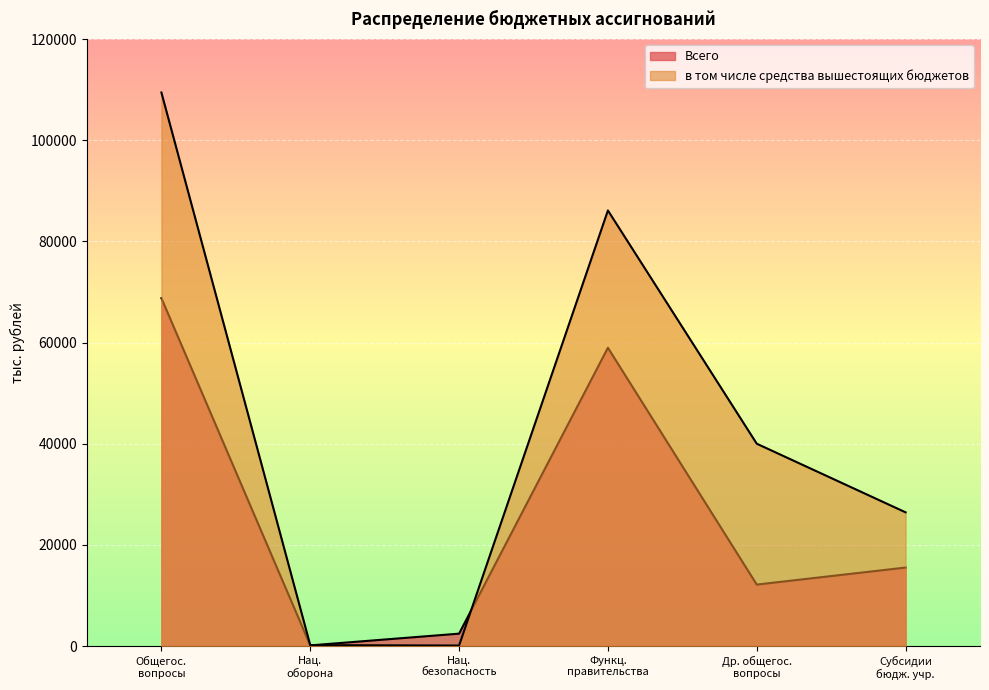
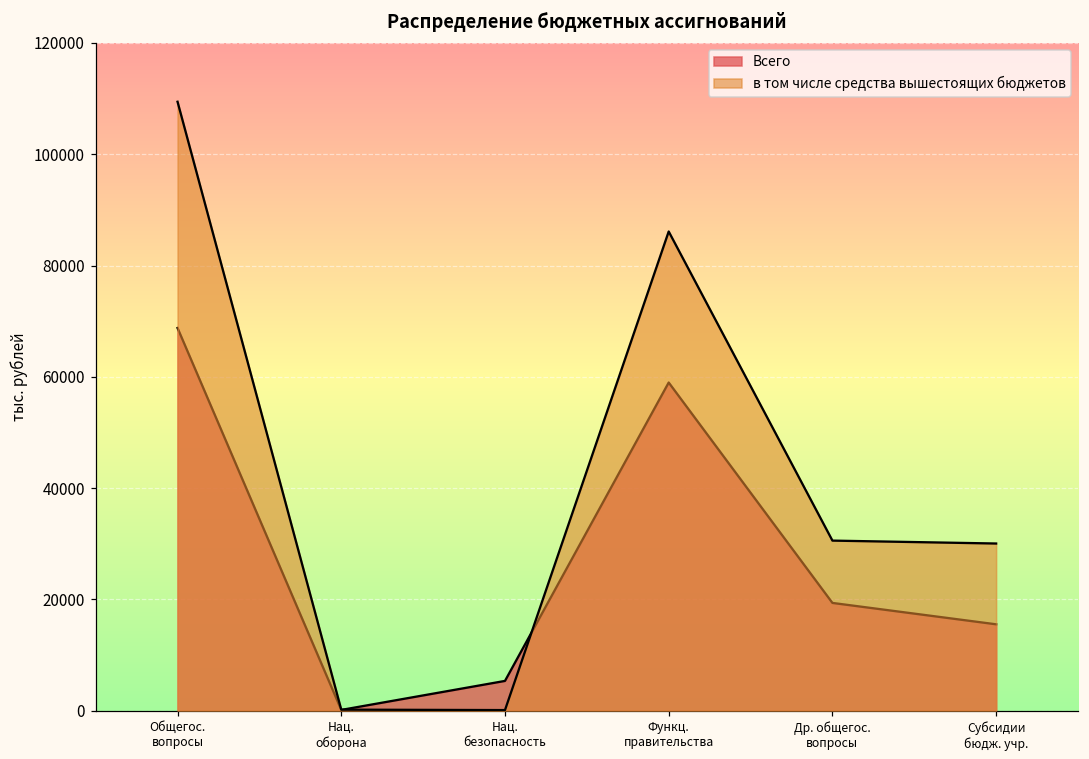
  {
    "Всего": {
      "Общегос. вопросы": 69000,
-     "Нац. безопасность": 2000,
+     "Нац. безопасность": 5000,
      "Функц. правительства": 59000,
-     "Др. общегос. вопросы": 12000,
+     "Др. общегос. вопросы": 19000,
      "Субсидии бюдж. учр.": 16000
    },
    "в том числе средства вышестоящих бюджетов": {
      "Общегос. вопросы": 109000,
      "Нац. безопасность": 0,
      "Функц. правительства": 86000,
-     "Др. общегос. вопросы": 40000,
-     "Субсидии бюдж. учр.": 26000
+     "Др. общегос. вопросы": 31000,
+     "Субсидии бюдж. учр.": 30000
    }
  }
